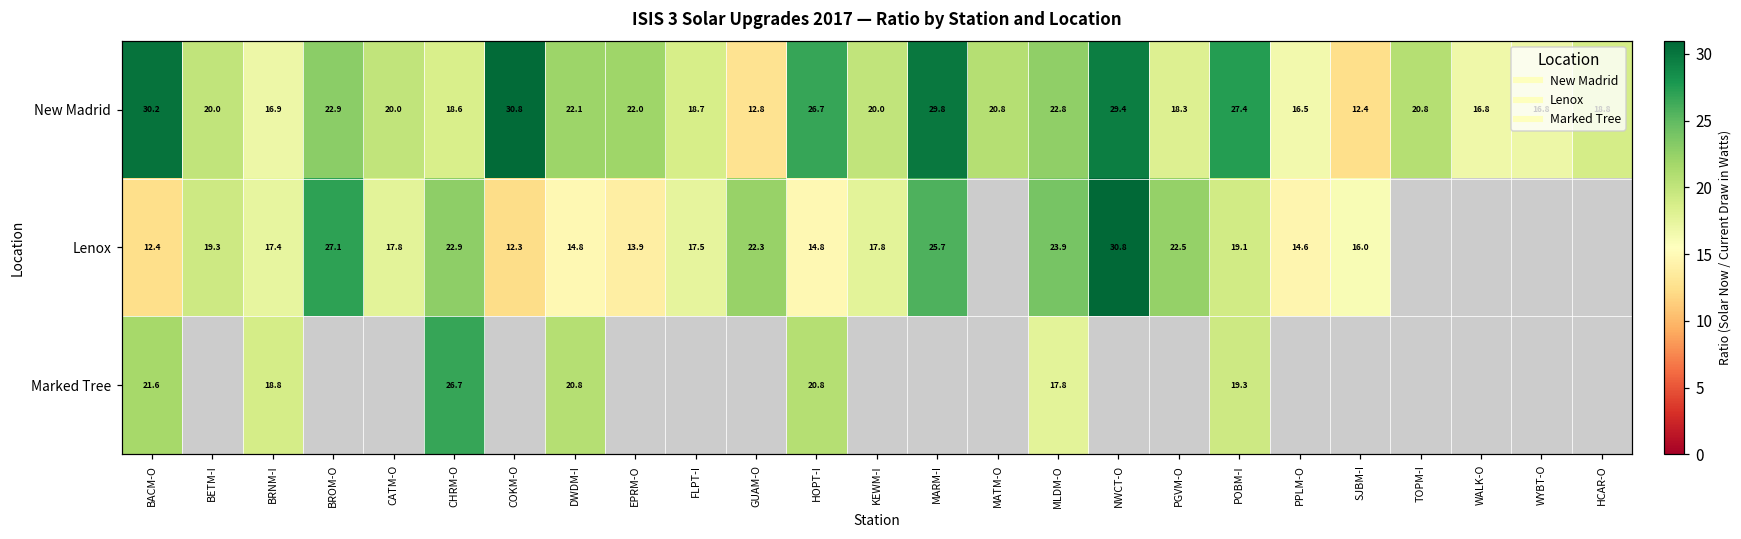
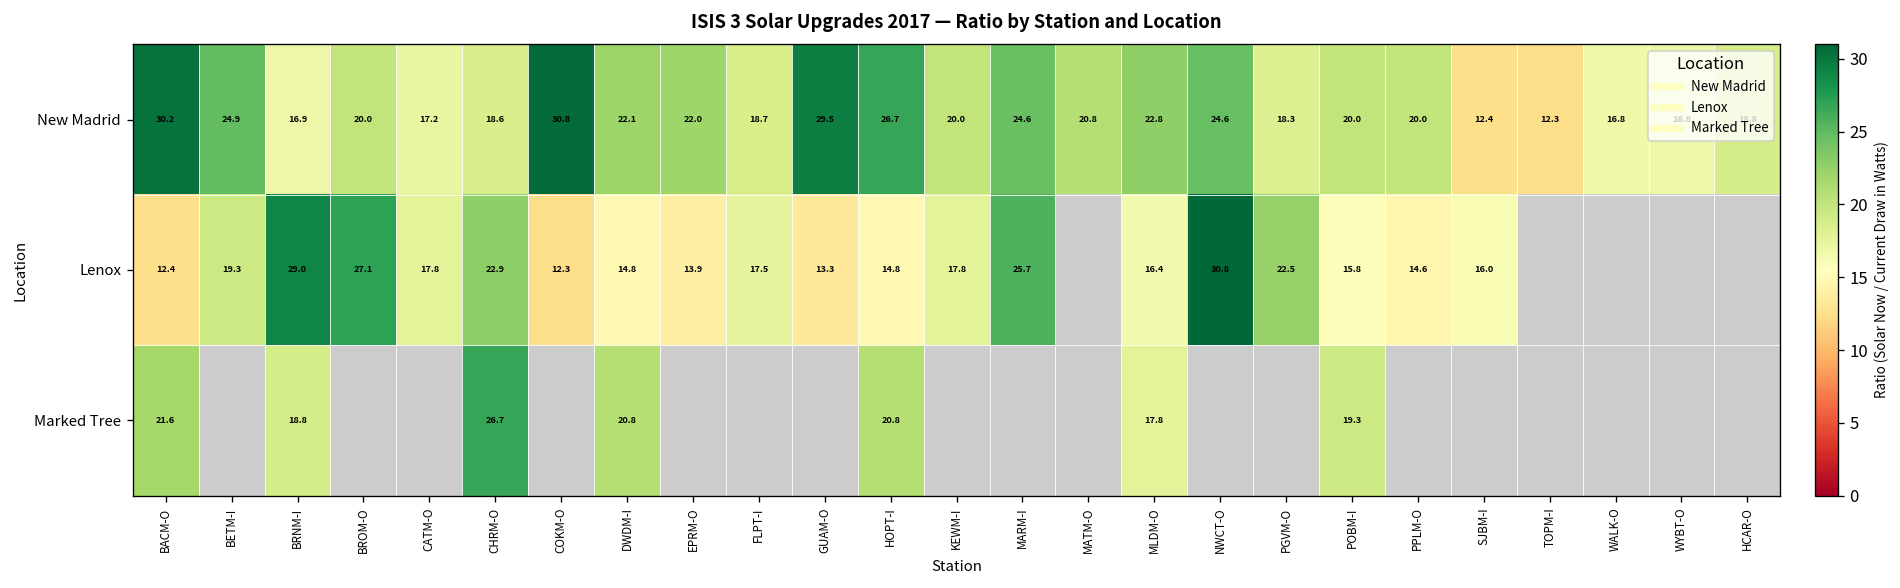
  {
    "New Madrid": {
      "BACM-O": 30.2,
-     "BETM-I": 20.0,
+     "BETM-I": 24.9,
      "BRNM-I": 16.9,
-     "BROM-O": 22.9,
-     "CATM-O": 20.0,
+     "BROM-O": 20.0,
+     "CATM-O": 17.2,
      "CHRM-O": 18.6,
      "COKM-O": 30.8,
      "DWDM-I": 22.1,
      "EPRM-O": 22.0,
      "FLPT-I": 18.7,
-     "GUAM-O": 12.8,
+     "GUAM-O": 29.5,
      "HOPT-I": 26.7,
      "KEWM-I": 20.0,
-     "MARM-I": 29.8,
+     "MARM-I": 24.6,
      "MATM-O": 20.8,
      "MLDM-O": 22.8,
-     "NWCT-O": 29.4,
+     "NWCT-O": 24.6,
      "PGVM-O": 18.3,
-     "POBM-I": 27.4,
-     "PPLM-O": 16.5,
+     "POBM-I": 20.0,
+     "PPLM-O": 20.0,
      "SJBM-I": 12.4,
-     "TOPM-I": 20.8,
+     "TOPM-I": 12.3,
      "WALK-O": 16.8
    },
    "Lenox": {
      "BACM-O": 12.4,
      "BETM-I": 19.3,
-     "BRNM-I": 17.4,
+     "BRNM-I": 29.0,
      "BROM-O": 27.1,
      "CATM-O": 17.8,
      "CHRM-O": 22.9,
      "COKM-O": 12.3,
      "DWDM-I": 14.8,
      "EPRM-O": 13.9,
      "FLPT-I": 17.5,
-     "GUAM-O": 22.3,
+     "GUAM-O": 13.3,
      "HOPT-I": 14.8,
      "KEWM-I": 17.8,
      "MARM-I": 25.7,
-     "MLDM-O": 23.9,
+     "MLDM-O": 16.4,
      "NWCT-O": 30.8,
      "PGVM-O": 22.5,
-     "POBM-I": 19.1,
+     "POBM-I": 15.8,
      "PPLM-O": 14.6,
      "SJBM-I": 16.0
    },
    "Marked Tree": {
      "BACM-O": 21.6,
      "BRNM-I": 18.8,
      "CHRM-O": 26.7,
      "DWDM-I": 20.8,
      "HOPT-I": 20.8,
      "MLDM-O": 17.8,
      "POBM-I": 19.3
    }
  }
